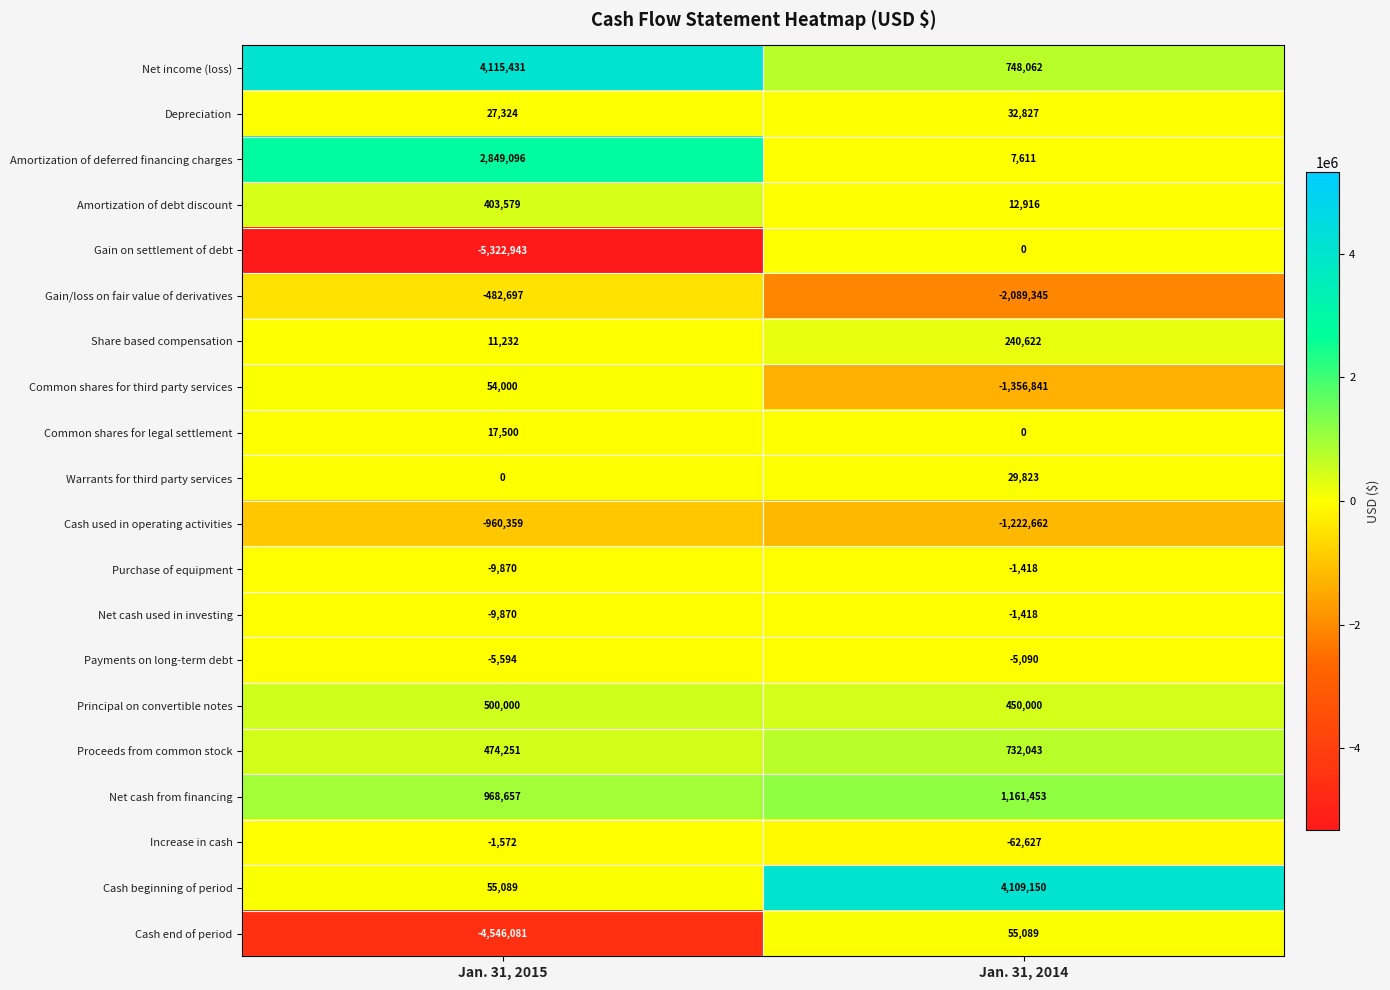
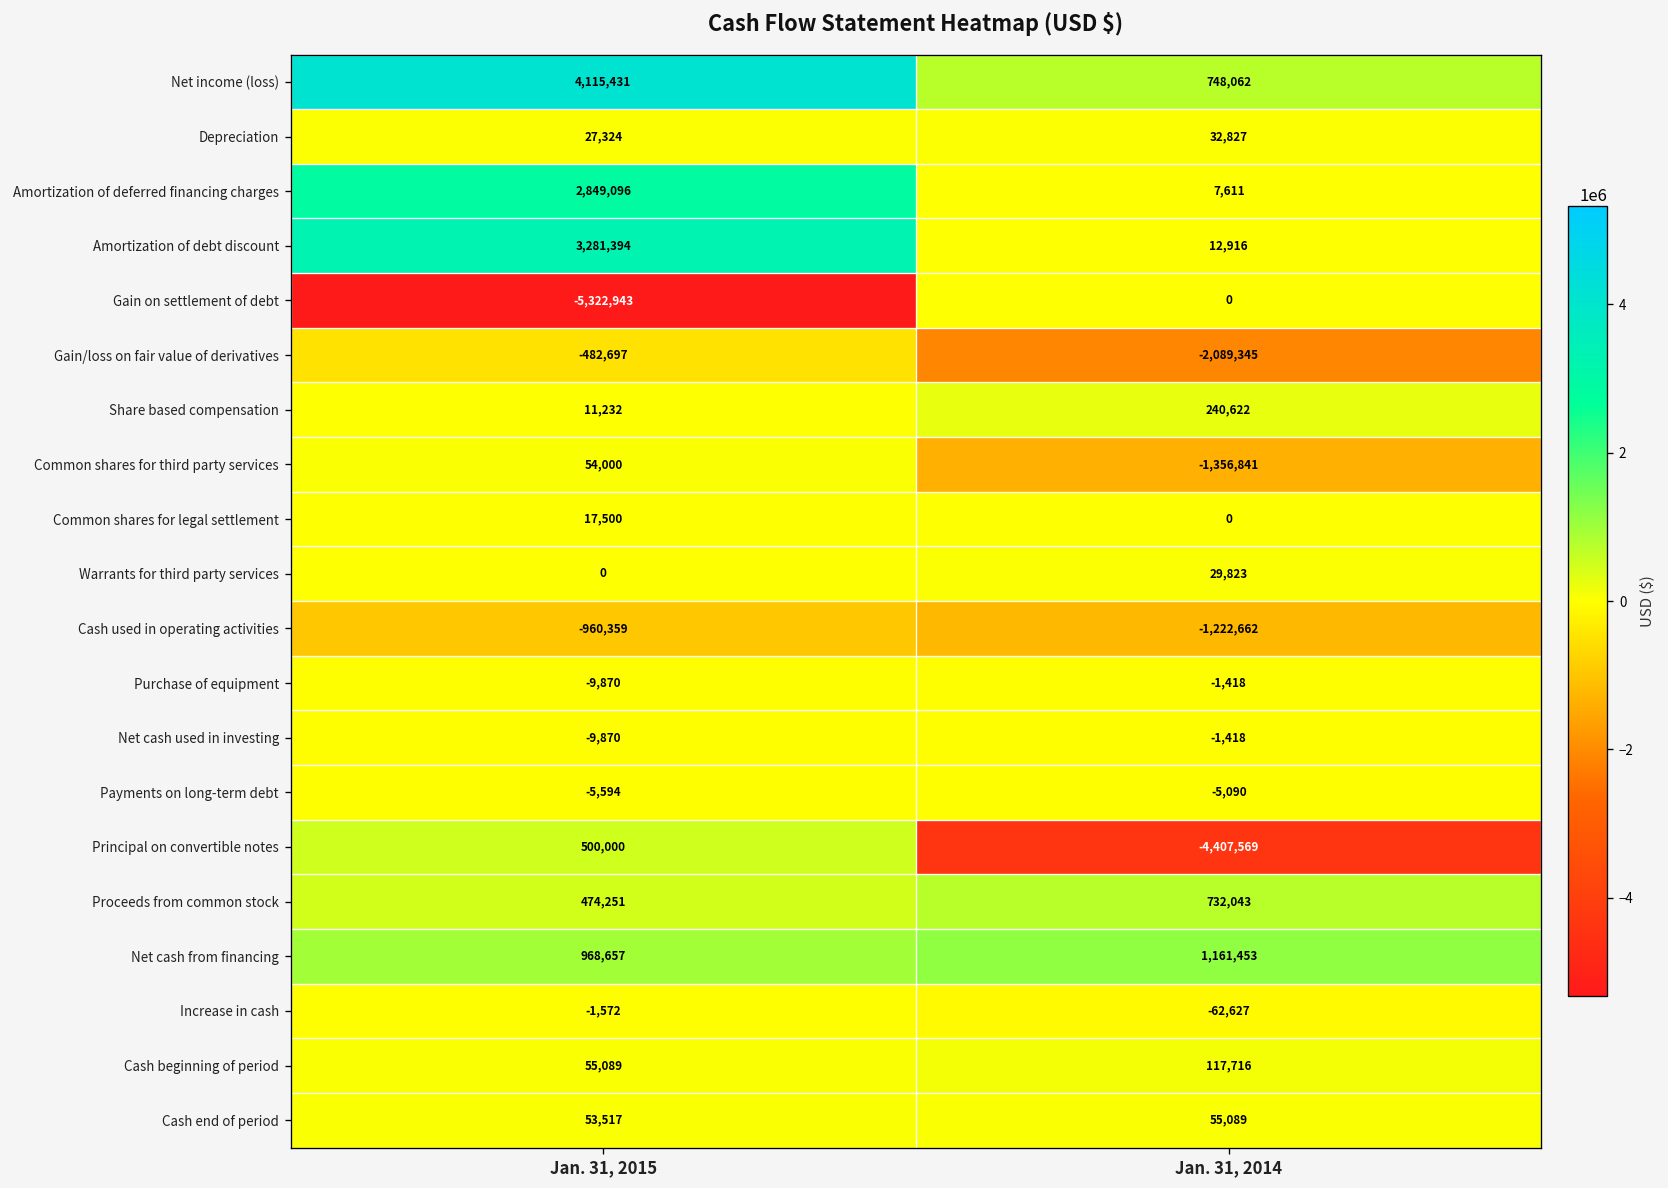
  {
    "Net income (loss)": {
      "Jan. 31, 2015": "4,115,431",
      "Jan. 31, 2014": "748,062"
    },
    "Depreciation": {
      "Jan. 31, 2015": "27,324",
      "Jan. 31, 2014": "32,827"
    },
    "Amortization of deferred financing charges": {
      "Jan. 31, 2015": "2,849,096",
      "Jan. 31, 2014": "7,611"
    },
    "Amortization of debt discount": {
-     "Jan. 31, 2015": "403,579",
+     "Jan. 31, 2015": "3,281,394",
      "Jan. 31, 2014": "12,916"
    },
    "Gain on settlement of debt": {
      "Jan. 31, 2015": "-5,322,943",
      "Jan. 31, 2014": "0"
    },
    "Gain/loss on fair value of derivatives": {
      "Jan. 31, 2015": "-482,697",
      "Jan. 31, 2014": "-2,089,345"
    },
    "Share based compensation": {
      "Jan. 31, 2015": "11,232",
      "Jan. 31, 2014": "240,622"
    },
    "Common shares for third party services": {
      "Jan. 31, 2015": "54,000",
      "Jan. 31, 2014": "-1,356,841"
    },
    "Common shares for legal settlement": {
      "Jan. 31, 2015": "17,500",
      "Jan. 31, 2014": "0"
    },
    "Warrants for third party services": {
      "Jan. 31, 2015": "0",
      "Jan. 31, 2014": "29,823"
    },
    "Cash used in operating activities": {
      "Jan. 31, 2015": "-960,359",
      "Jan. 31, 2014": "-1,222,662"
    },
    "Purchase of equipment": {
      "Jan. 31, 2015": "-9,870",
      "Jan. 31, 2014": "-1,418"
    },
    "Net cash used in investing": {
      "Jan. 31, 2015": "-9,870",
      "Jan. 31, 2014": "-1,418"
    },
    "Payments on long-term debt": {
      "Jan. 31, 2015": "-5,594",
      "Jan. 31, 2014": "-5,090"
    },
    "Principal on convertible notes": {
      "Jan. 31, 2015": "500,000",
-     "Jan. 31, 2014": "450,000"
+     "Jan. 31, 2014": "-4,407,569"
    },
    "Proceeds from common stock": {
      "Jan. 31, 2015": "474,251",
      "Jan. 31, 2014": "732,043"
    },
    "Net cash from financing": {
      "Jan. 31, 2015": "968,657",
      "Jan. 31, 2014": "1,161,453"
    },
    "Increase in cash": {
      "Jan. 31, 2015": "-1,572",
      "Jan. 31, 2014": "-62,627"
    },
    "Cash beginning of period": {
      "Jan. 31, 2015": "55,089",
-     "Jan. 31, 2014": "4,109,150"
+     "Jan. 31, 2014": "117,716"
    },
    "Cash end of period": {
-     "Jan. 31, 2015": "-4,546,081",
+     "Jan. 31, 2015": "53,517",
      "Jan. 31, 2014": "55,089"
    }
  }
